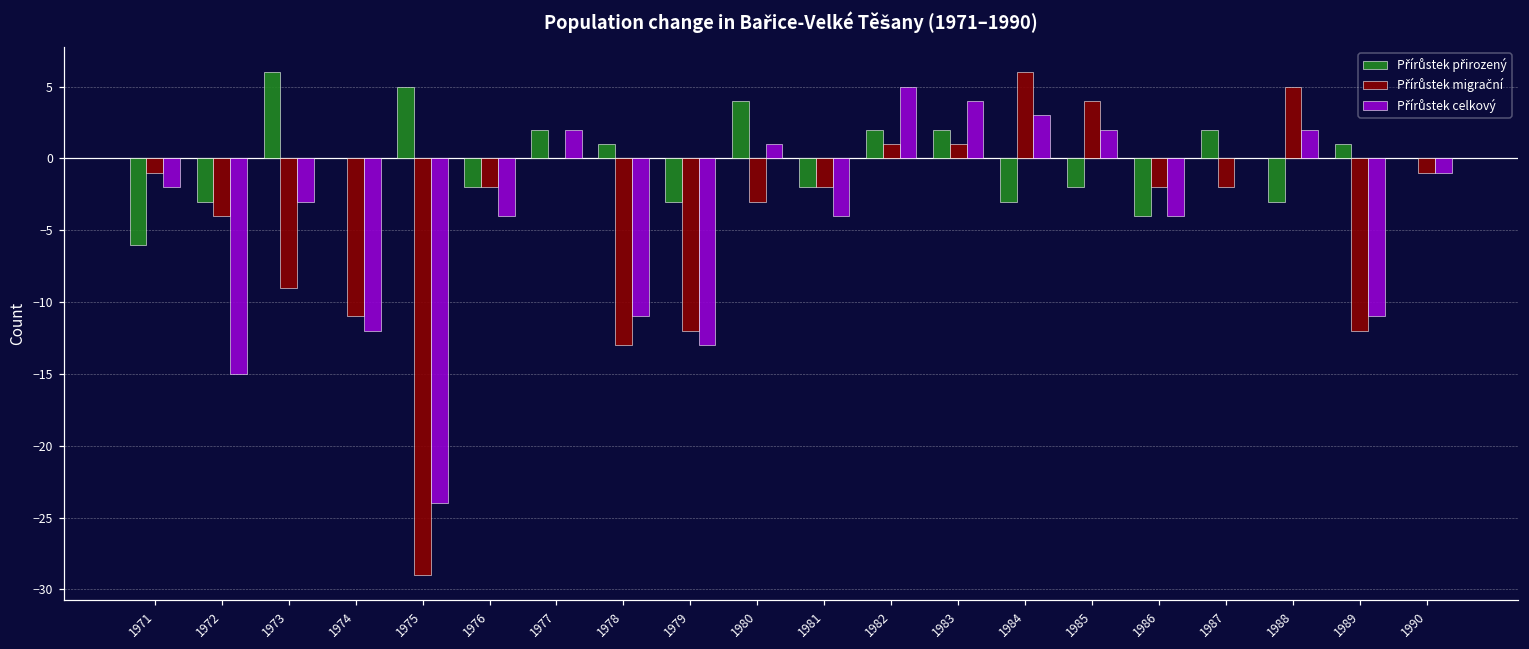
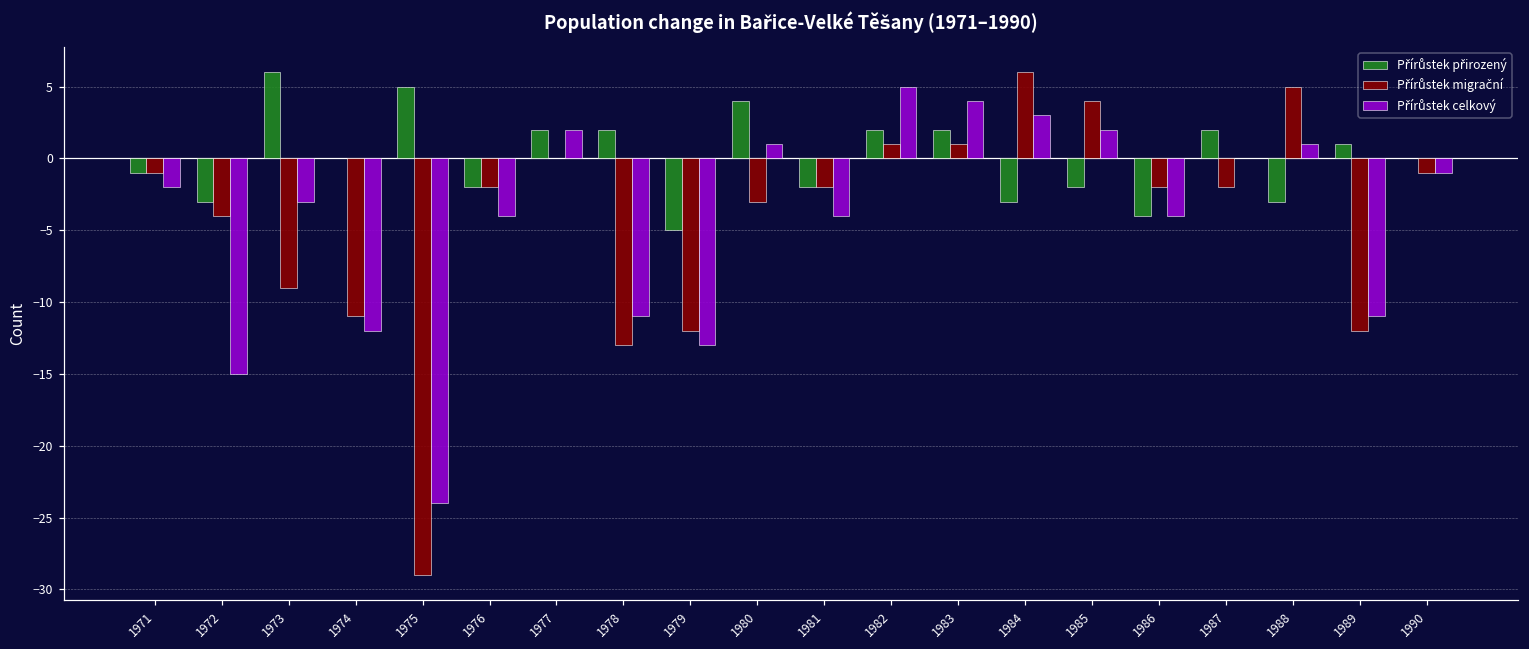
  {
    "Přírůstek přirozený": {
-     "1971": -6,
+     "1971": -1,
      "1972": -3,
      "1973": 6,
      "1974": 0,
      "1975": 5,
      "1976": -2,
      "1977": 2,
-     "1978": 1,
-     "1979": -3,
+     "1978": 2,
+     "1979": -5,
      "1980": 4,
      "1981": -2,
      "1982": 2,
      "1983": 2,
      "1984": -3,
      "1985": -2,
      "1986": -4,
      "1987": 2,
      "1988": -3,
      "1989": 1,
      "1990": 0
    },
    "Přírůstek migrační": {
      "1971": -1,
      "1972": -4,
      "1973": -9,
      "1974": -11,
      "1975": -29,
      "1976": -2,
      "1977": 0,
      "1978": -13,
      "1979": -12,
      "1980": -3,
      "1981": -2,
      "1982": 1,
      "1983": 1,
      "1984": 6,
      "1985": 4,
      "1986": -2,
      "1987": -2,
      "1988": 5,
      "1989": -12,
      "1990": -1
    },
    "Přírůstek celkový": {
      "1971": -2,
      "1972": -15,
      "1973": -3,
      "1974": -12,
      "1975": -24,
      "1976": -4,
      "1977": 2,
      "1978": -11,
      "1979": -13,
      "1980": 1,
      "1981": -4,
      "1982": 5,
      "1983": 4,
      "1984": 3,
      "1985": 2,
      "1986": -4,
      "1987": 0,
-     "1988": 2,
+     "1988": 1,
      "1989": -11,
      "1990": -1
    }
  }
